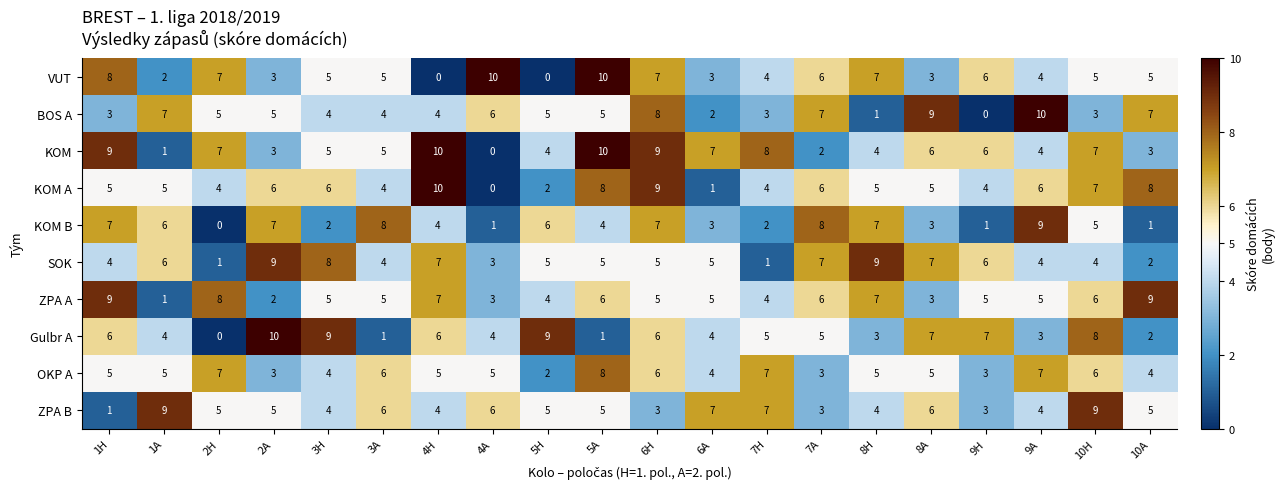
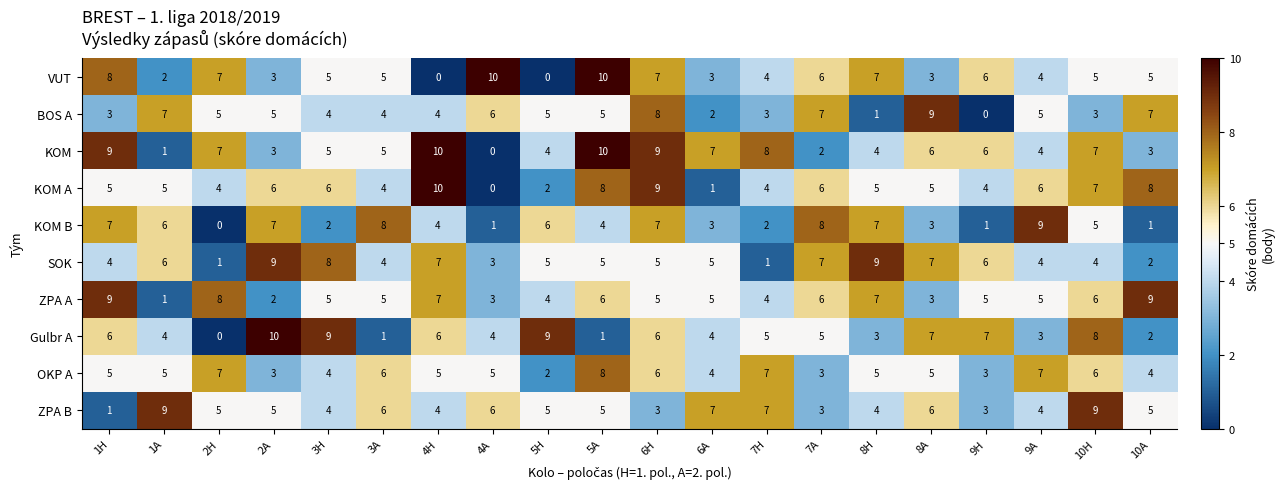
  {
    "VUT": {
      "1H": 8,
      "1A": 2,
      "2H": 7,
      "2A": 3,
      "3H": 5,
      "3A": 5,
      "4H": 0,
      "4A": 10,
      "5H": 0,
      "5A": 10,
      "6H": 7,
      "6A": 3,
      "7H": 4,
      "7A": 6,
      "8H": 7,
      "8A": 3,
      "9H": 6,
      "9A": 4,
      "10H": 5,
      "10A": 5
    },
    "BOS A": {
      "1H": 3,
      "1A": 7,
      "2H": 5,
      "2A": 5,
      "3H": 4,
      "3A": 4,
      "4H": 4,
      "4A": 6,
      "5H": 5,
      "5A": 5,
      "6H": 8,
      "6A": 2,
      "7H": 3,
      "7A": 7,
      "8H": 1,
      "8A": 9,
      "9H": 0,
-     "9A": 10,
+     "9A": 5,
      "10H": 3,
      "10A": 7
    },
    "KOM": {
      "1H": 9,
      "1A": 1,
      "2H": 7,
      "2A": 3,
      "3H": 5,
      "3A": 5,
      "4H": 10,
      "4A": 0,
      "5H": 4,
      "5A": 10,
      "6H": 9,
      "6A": 7,
      "7H": 8,
      "7A": 2,
      "8H": 4,
      "8A": 6,
      "9H": 6,
      "9A": 4,
      "10H": 7,
      "10A": 3
    },
    "KOM A": {
      "1H": 5,
      "1A": 5,
      "2H": 4,
      "2A": 6,
      "3H": 6,
      "3A": 4,
      "4H": 10,
      "4A": 0,
      "5H": 2,
      "5A": 8,
      "6H": 9,
      "6A": 1,
      "7H": 4,
      "7A": 6,
      "8H": 5,
      "8A": 5,
      "9H": 4,
      "9A": 6,
      "10H": 7,
      "10A": 8
    },
    "KOM B": {
      "1H": 7,
      "1A": 6,
      "2H": 0,
      "2A": 7,
      "3H": 2,
      "3A": 8,
      "4H": 4,
      "4A": 1,
      "5H": 6,
      "5A": 4,
      "6H": 7,
      "6A": 3,
      "7H": 2,
      "7A": 8,
      "8H": 7,
      "8A": 3,
      "9H": 1,
      "9A": 9,
      "10H": 5,
      "10A": 1
    },
    "SOK": {
      "1H": 4,
      "1A": 6,
      "2H": 1,
      "2A": 9,
      "3H": 8,
      "3A": 4,
      "4H": 7,
      "4A": 3,
      "5H": 5,
      "5A": 5,
      "6H": 5,
      "6A": 5,
      "7H": 1,
      "7A": 7,
      "8H": 9,
      "8A": 7,
      "9H": 6,
      "9A": 4,
      "10H": 4,
      "10A": 2
    },
    "ZPA A": {
      "1H": 9,
      "1A": 1,
      "2H": 8,
      "2A": 2,
      "3H": 5,
      "3A": 5,
      "4H": 7,
      "4A": 3,
      "5H": 4,
      "5A": 6,
      "6H": 5,
      "6A": 5,
      "7H": 4,
      "7A": 6,
      "8H": 7,
      "8A": 3,
      "9H": 5,
      "9A": 5,
      "10H": 6,
      "10A": 9
    },
    "Gulbr A": {
      "1H": 6,
      "1A": 4,
      "2H": 0,
      "2A": 10,
      "3H": 9,
      "3A": 1,
      "4H": 6,
      "4A": 4,
      "5H": 9,
      "5A": 1,
      "6H": 6,
      "6A": 4,
      "7H": 5,
      "7A": 5,
      "8H": 3,
      "8A": 7,
      "9H": 7,
      "9A": 3,
      "10H": 8,
      "10A": 2
    },
    "OKP A": {
      "1H": 5,
      "1A": 5,
      "2H": 7,
      "2A": 3,
      "3H": 4,
      "3A": 6,
      "4H": 5,
      "4A": 5,
      "5H": 2,
      "5A": 8,
      "6H": 6,
      "6A": 4,
      "7H": 7,
      "7A": 3,
      "8H": 5,
      "8A": 5,
      "9H": 3,
      "9A": 7,
      "10H": 6,
      "10A": 4
    },
    "ZPA B": {
      "1H": 1,
      "1A": 9,
      "2H": 5,
      "2A": 5,
      "3H": 4,
      "3A": 6,
      "4H": 4,
      "4A": 6,
      "5H": 5,
      "5A": 5,
      "6H": 3,
      "6A": 7,
      "7H": 7,
      "7A": 3,
      "8H": 4,
      "8A": 6,
      "9H": 3,
      "9A": 4,
      "10H": 9,
      "10A": 5
    }
  }
